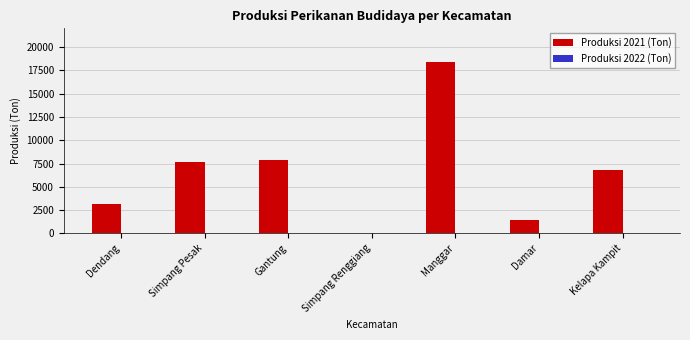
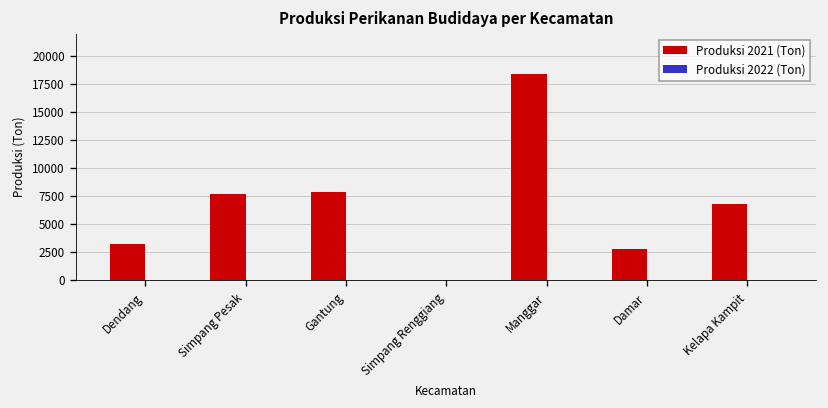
  {
    "Produksi 2021 (Ton)": {
      "Dendang": 3000,
      "Simpang Pesak": 8000,
      "Gantung": 8000,
      "Manggar": 18000,
-     "Damar": 1000,
+     "Damar": 3000,
      "Kelapa Kampit": 7000
    },
    "Produksi 2022 (Ton)": {
      "Dendang": 0,
      "Simpang Pesak": 0,
      "Gantung": 0,
      "Simpang Renggiang": 0,
      "Manggar": 0,
      "Damar": 0,
      "Kelapa Kampit": 0
    }
  }
